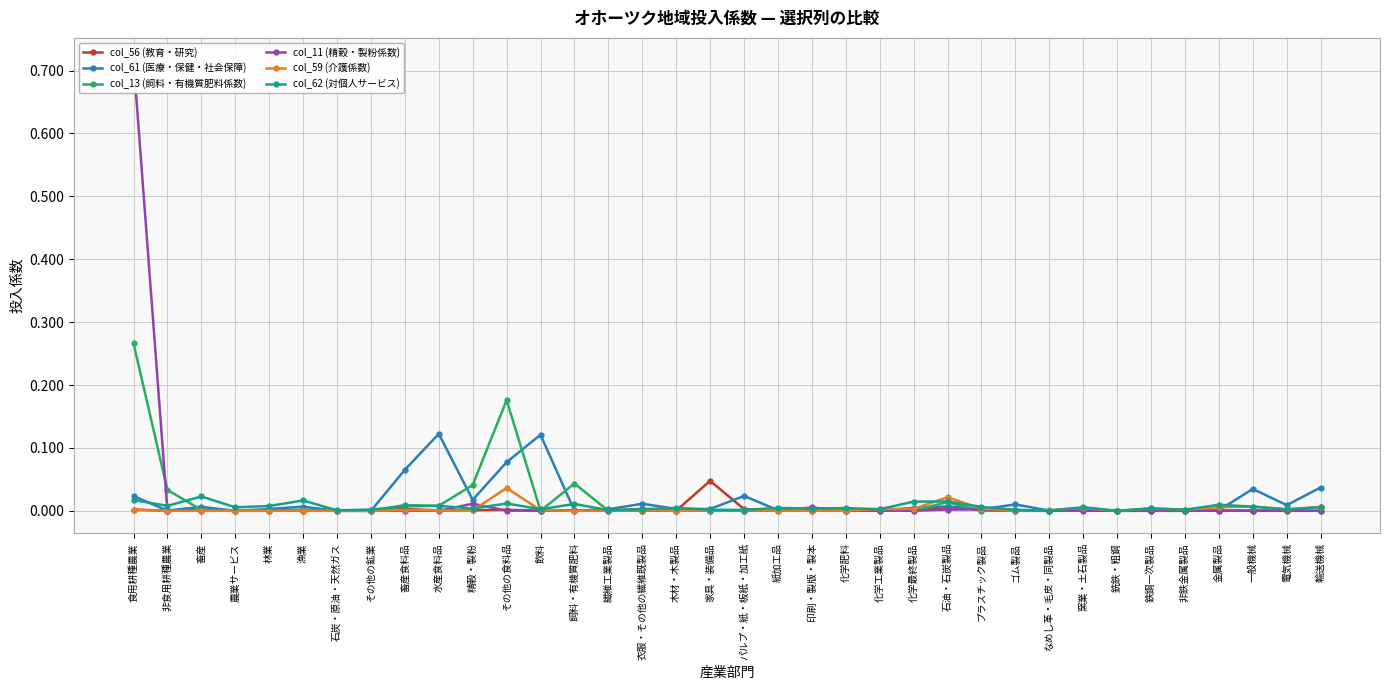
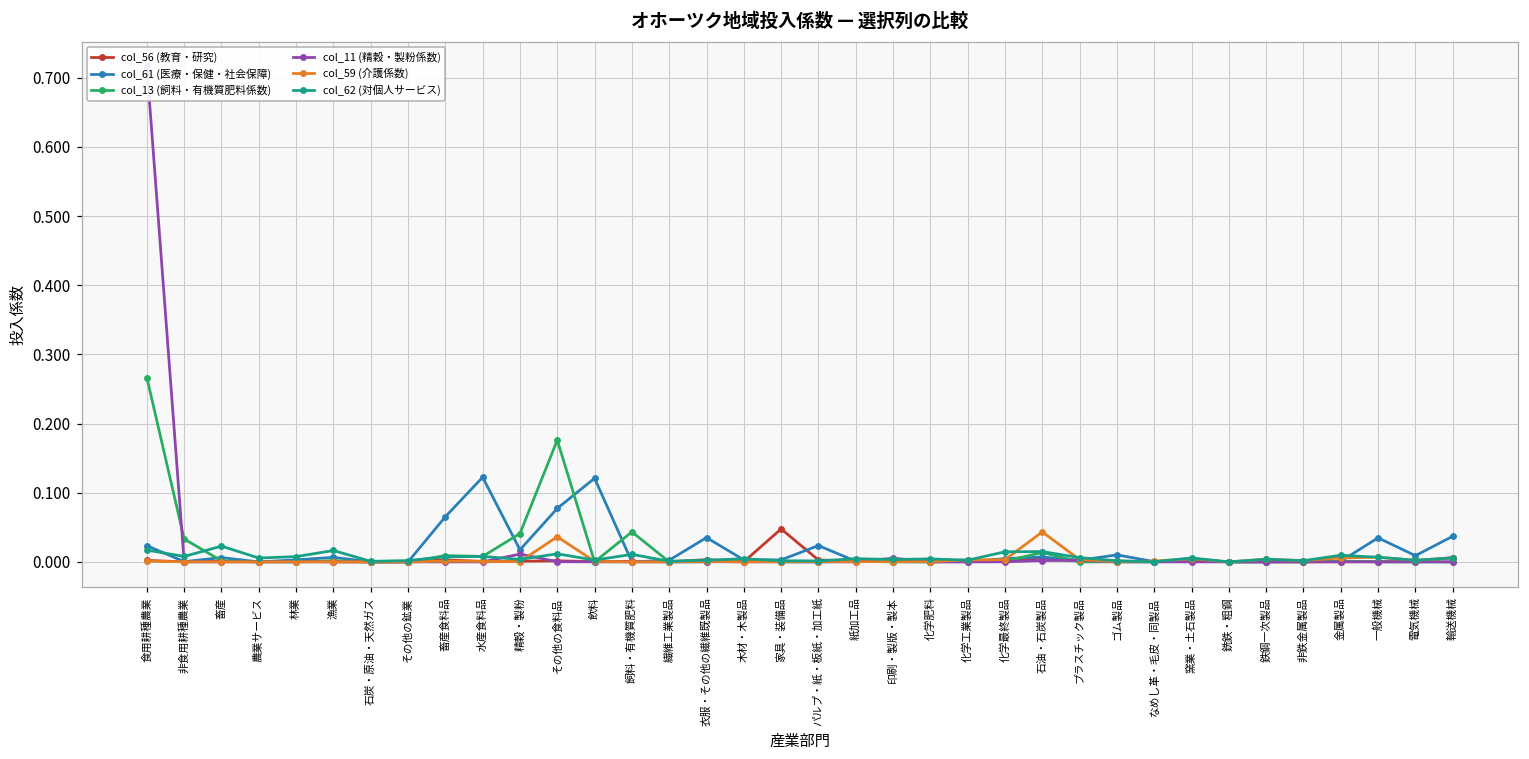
  {
    "col_56 (教育・研究)": {
      "家具・装備品": 0.05
    },
    "col_61 (医療・保健・社会保障)": {
      "食用耕種農業": 0.02,
      "畜産": 0.01,
      "漁業": 0.01,
      "畜産食料品": 0.07,
      "水産食料品": 0.12,
      "精穀・製粉": 0.02,
      "その他の食料品": 0.08,
      "飲料": 0.12,
-     "衣服・その他の繊維既製品": 0.01,
+     "衣服・その他の繊維既製品": 0.04,
      "パルプ・紙・板紙・加工紙": 0.02,
      "ゴム製品": 0.01,
      "一般機械": 0.03,
      "電気機械": 0.01,
      "輸送機械": 0.04
    },
    "col_11 (精穀・製粉係数)": {
      "精穀・製粉": 0.01
    },
    "col_59 (介護係数)": {
      "その他の食料品": 0.04,
-     "石油・石炭製品": 0.02
+     "石油・石炭製品": 0.04
    }
  }
